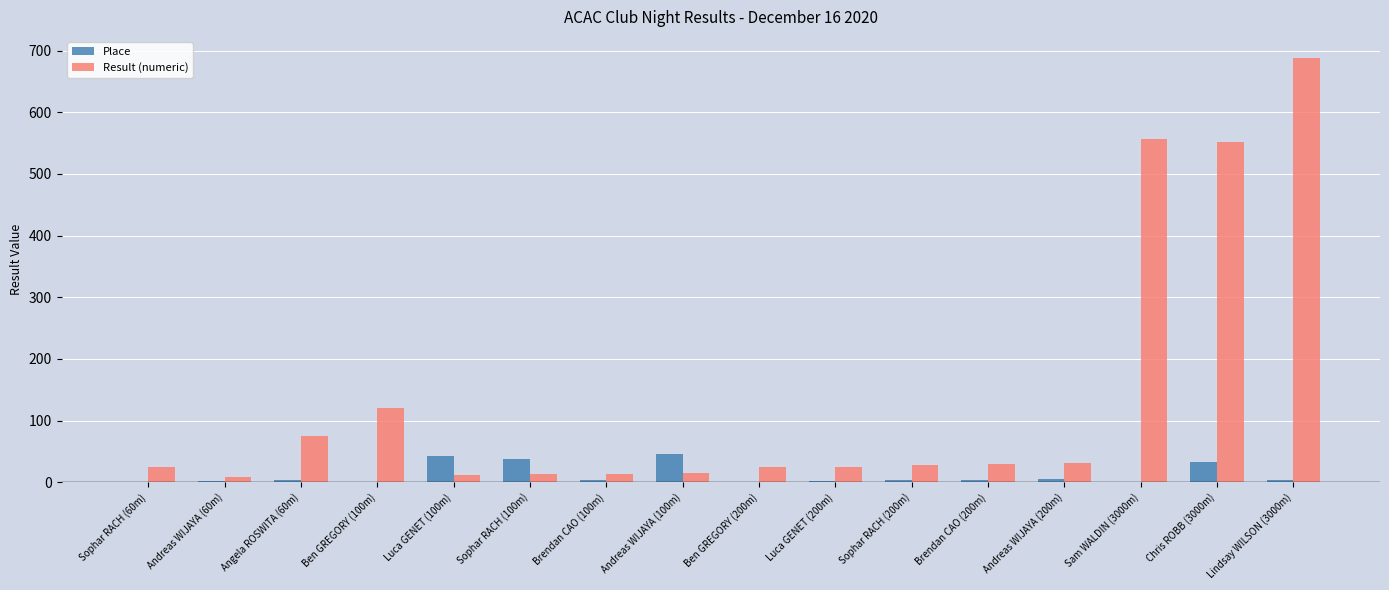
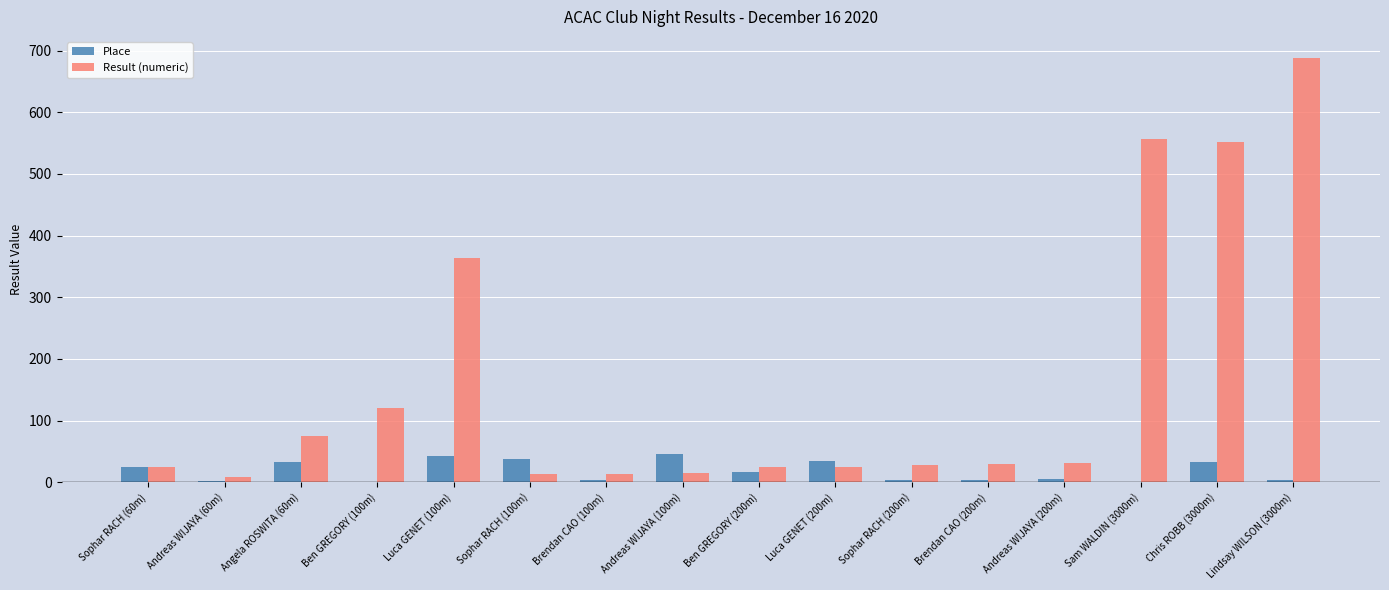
  {
    "Place": {
-     "Sophar RACH (60m)": 0,
-     "Angela ROSWITA (60m)": 0,
+     "Sophar RACH (60m)": 20,
+     "Angela ROSWITA (60m)": 30,
      "Luca GENET (100m)": 40,
      "Sophar RACH (100m)": 40,
      "Andreas WIJAYA (100m)": 50,
-     "Ben GREGORY (200m)": 0,
-     "Luca GENET (200m)": 0,
+     "Ben GREGORY (200m)": 20,
+     "Luca GENET (200m)": 40,
      "Andreas WIJAYA (200m)": 10,
      "Chris ROBB (3000m)": 30
    },
    "Result (numeric)": {
      "Sophar RACH (60m)": 20,
      "Andreas WIJAYA (60m)": 10,
      "Angela ROSWITA (60m)": 70,
      "Ben GREGORY (100m)": 120,
-     "Luca GENET (100m)": 10,
+     "Luca GENET (100m)": 360,
      "Sophar RACH (100m)": 10,
      "Brendan CAO (100m)": 10,
      "Andreas WIJAYA (100m)": 10,
      "Ben GREGORY (200m)": 20,
      "Luca GENET (200m)": 20,
      "Sophar RACH (200m)": 30,
      "Brendan CAO (200m)": 30,
      "Andreas WIJAYA (200m)": 30,
      "Sam WALDIN (3000m)": 560,
      "Chris ROBB (3000m)": 550,
      "Lindsay WILSON (3000m)": 690
    }
  }
